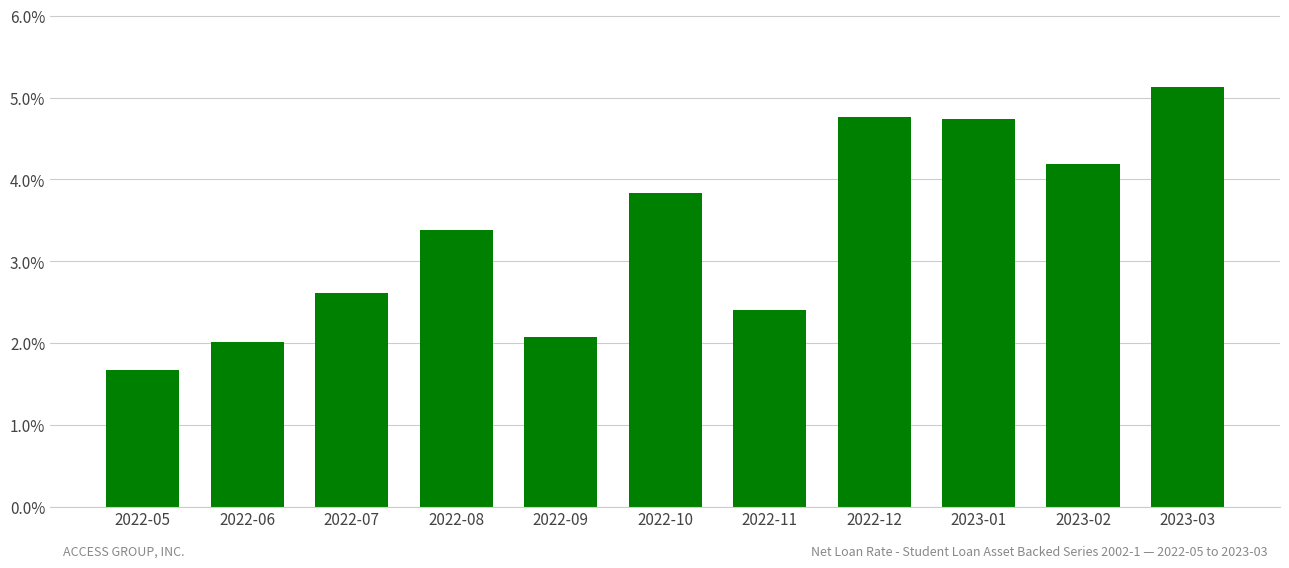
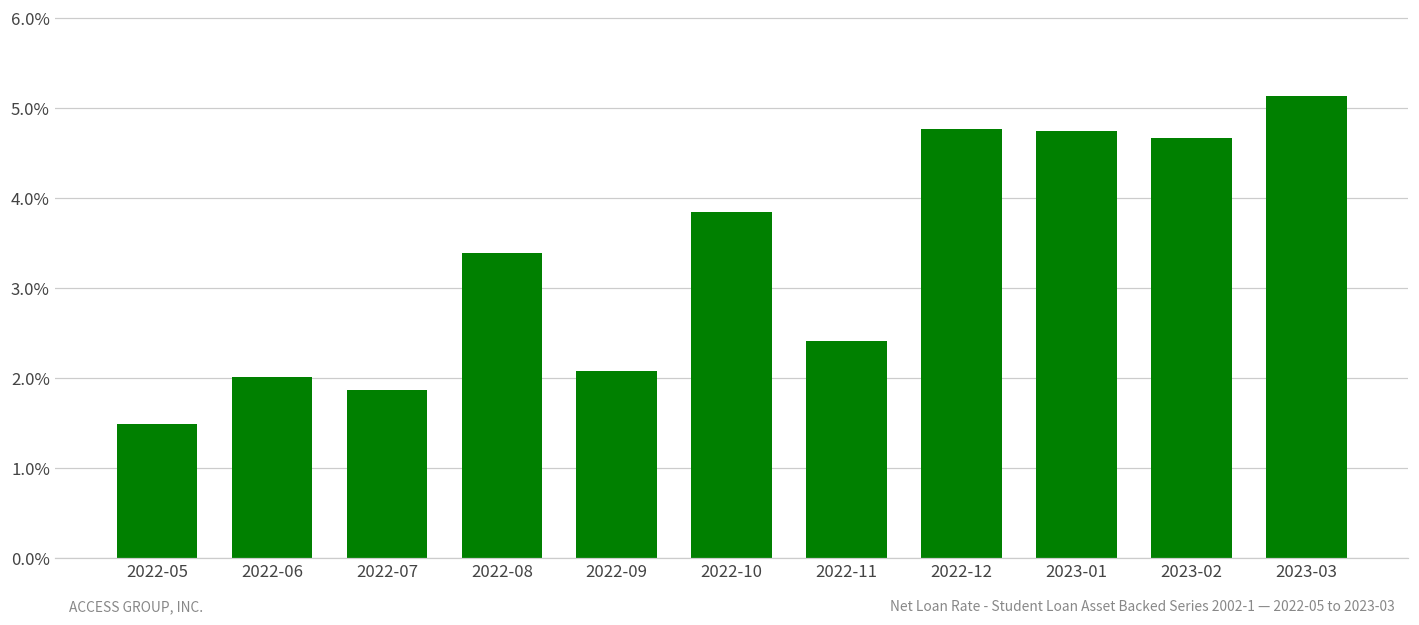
  {
-   "2022-05": "1.7%",
+   "2022-05": "1.5%",
    "2022-06": "2.0%",
-   "2022-07": "2.6%",
+   "2022-07": "1.9%",
    "2022-08": "3.4%",
    "2022-09": "2.1%",
    "2022-10": "3.8%",
    "2022-11": "2.4%",
    "2022-12": "4.8%",
    "2023-01": "4.7%",
-   "2023-02": "4.2%",
+   "2023-02": "4.7%",
    "2023-03": "5.1%"
  }
